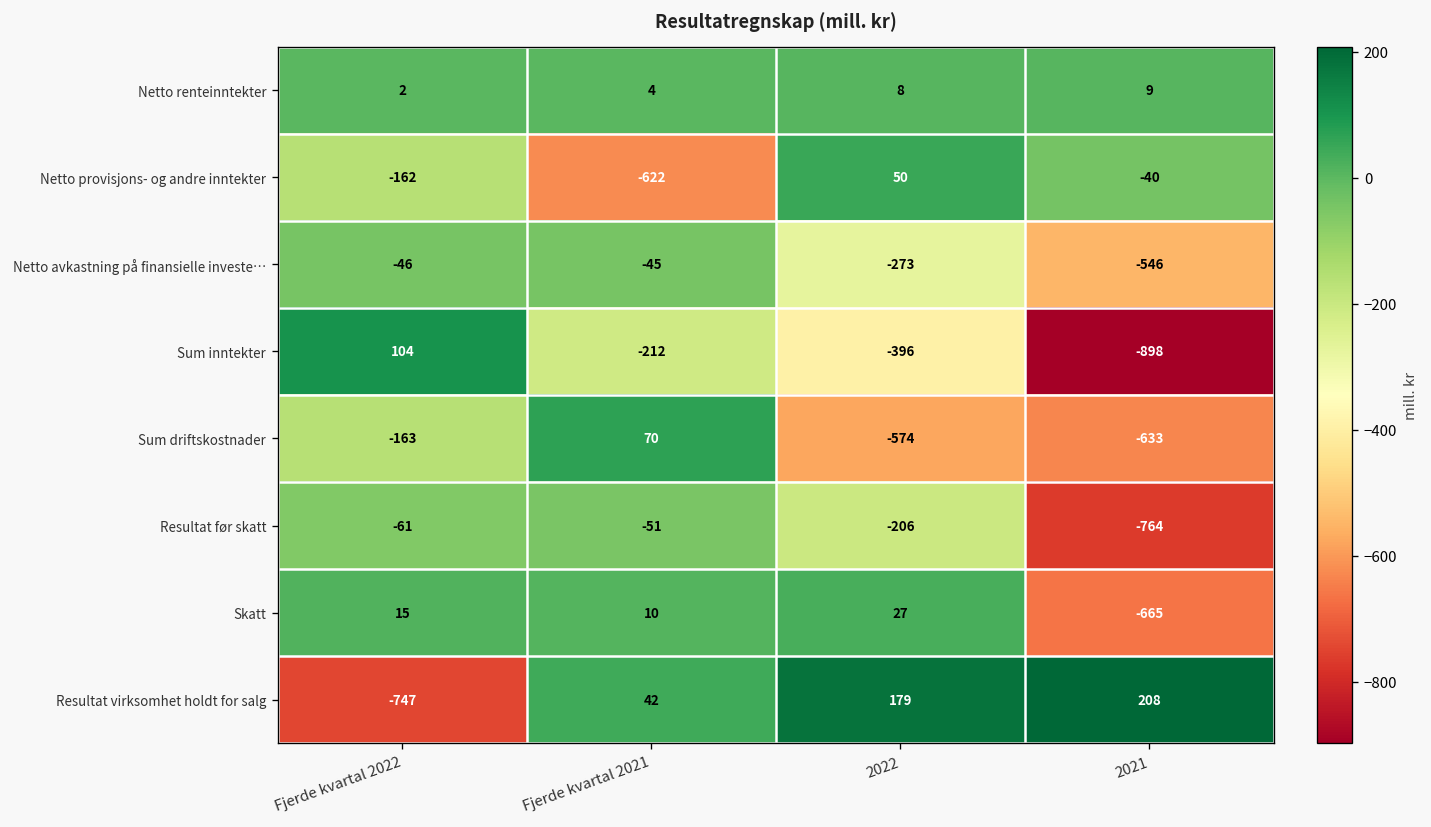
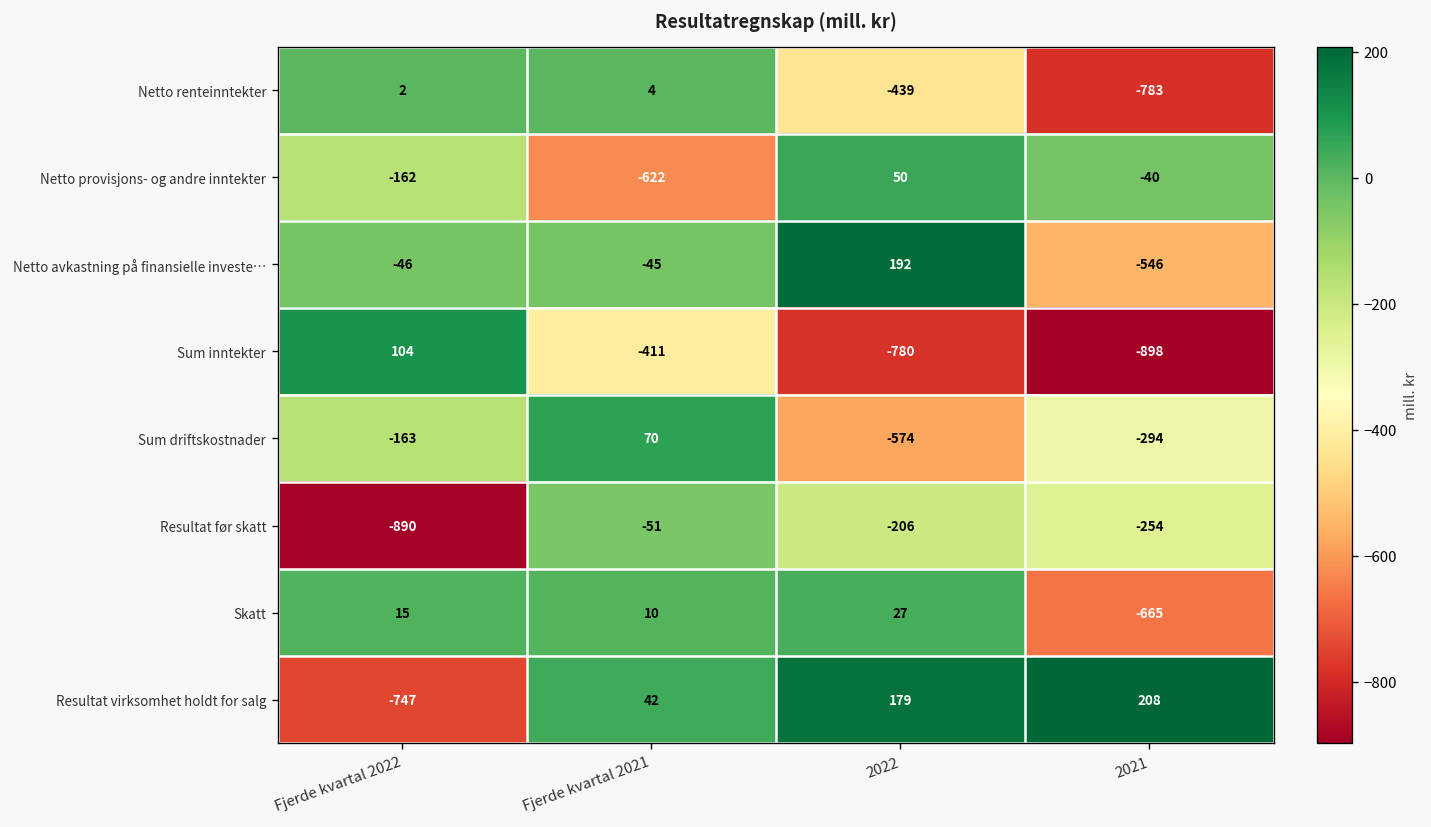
  {
    "Netto renteinntekter": {
      "Fjerde kvartal 2022": 2,
      "Fjerde kvartal 2021": 4,
-     "2022": 8,
-     "2021": 9
+     "2022": -439,
+     "2021": -783
    },
    "Netto provisjons- og andre inntekter": {
      "Fjerde kvartal 2022": -162,
      "Fjerde kvartal 2021": -622,
      "2022": 50,
      "2021": -40
    },
    "Netto avkastning på finansielle investe…": {
      "Fjerde kvartal 2022": -46,
      "Fjerde kvartal 2021": -45,
-     "2022": -273,
+     "2022": 192,
      "2021": -546
    },
    "Sum inntekter": {
      "Fjerde kvartal 2022": 104,
-     "Fjerde kvartal 2021": -212,
-     "2022": -396,
+     "Fjerde kvartal 2021": -411,
+     "2022": -780,
      "2021": -898
    },
    "Sum driftskostnader": {
      "Fjerde kvartal 2022": -163,
      "Fjerde kvartal 2021": 70,
      "2022": -574,
-     "2021": -633
+     "2021": -294
    },
    "Resultat før skatt": {
-     "Fjerde kvartal 2022": -61,
+     "Fjerde kvartal 2022": -890,
      "Fjerde kvartal 2021": -51,
      "2022": -206,
-     "2021": -764
+     "2021": -254
    },
    "Skatt": {
      "Fjerde kvartal 2022": 15,
      "Fjerde kvartal 2021": 10,
      "2022": 27,
      "2021": -665
    },
    "Resultat virksomhet holdt for salg": {
      "Fjerde kvartal 2022": -747,
      "Fjerde kvartal 2021": 42,
      "2022": 179,
      "2021": 208
    }
  }
